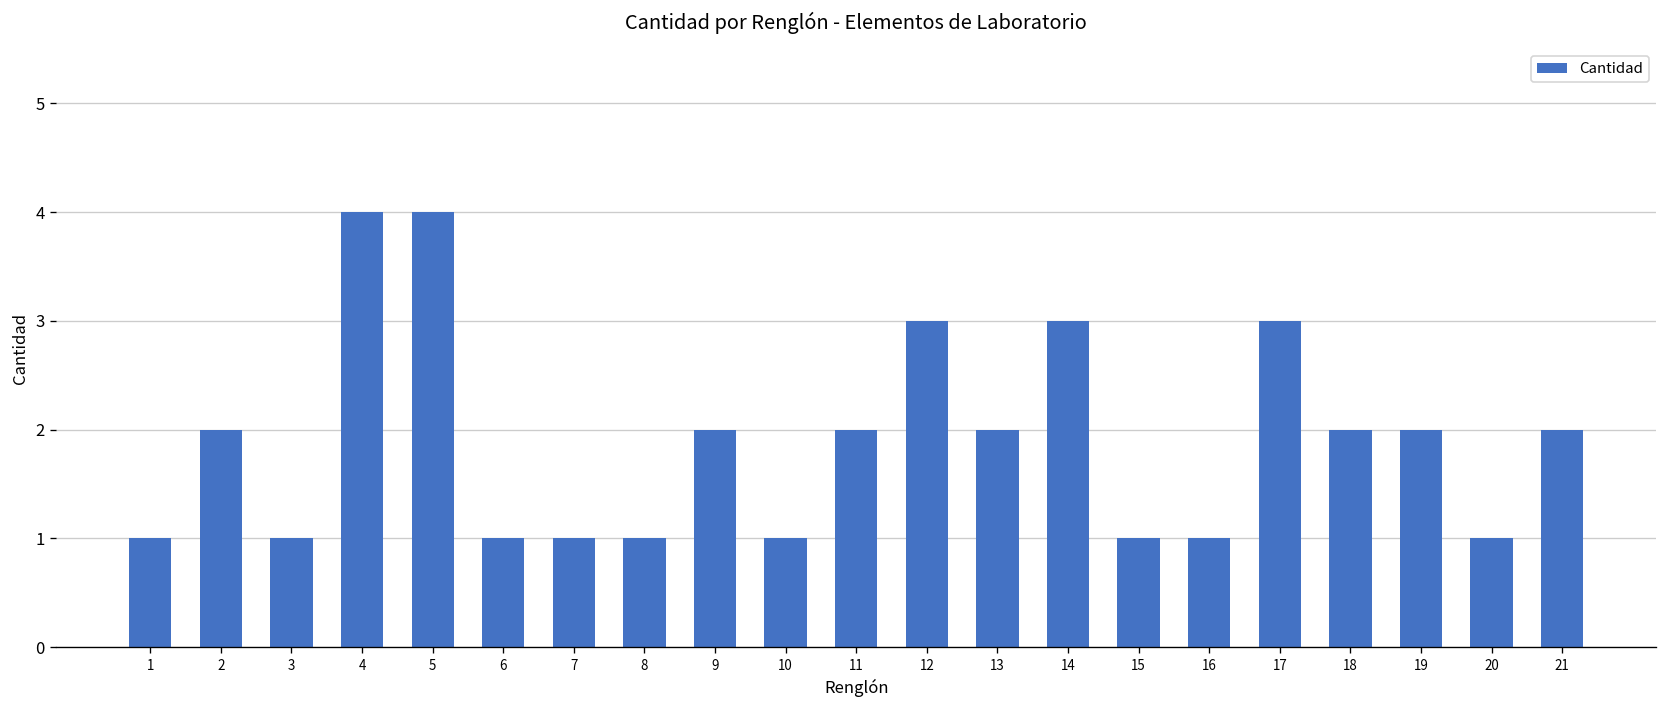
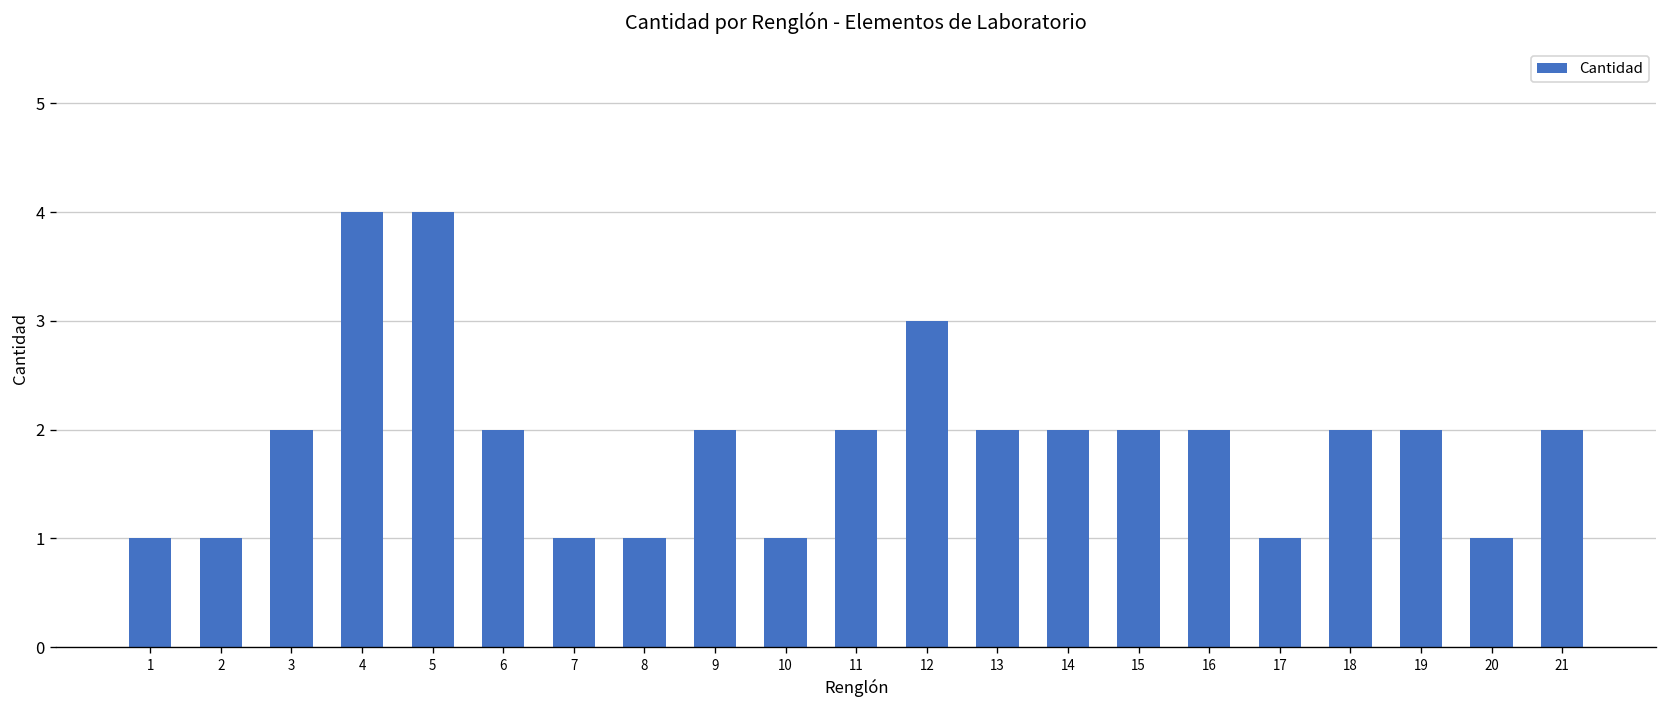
  {
    "1": 1,
-   "2": 2,
-   "3": 1,
+   "2": 1,
+   "3": 2,
    "4": 4,
    "5": 4,
-   "6": 1,
+   "6": 2,
    "7": 1,
    "8": 1,
    "9": 2,
    "10": 1,
    "11": 2,
    "12": 3,
    "13": 2,
-   "14": 3,
-   "15": 1,
-   "16": 1,
-   "17": 3,
+   "14": 2,
+   "15": 2,
+   "16": 2,
+   "17": 1,
    "18": 2,
    "19": 2,
    "20": 1,
    "21": 2
  }
